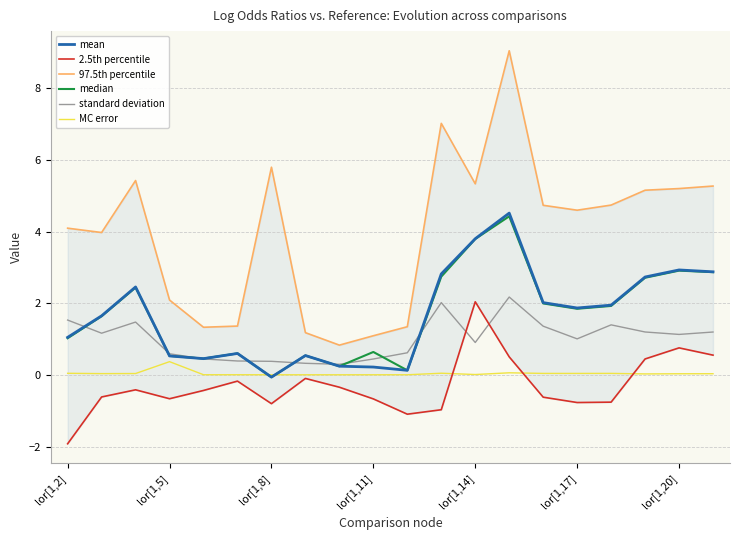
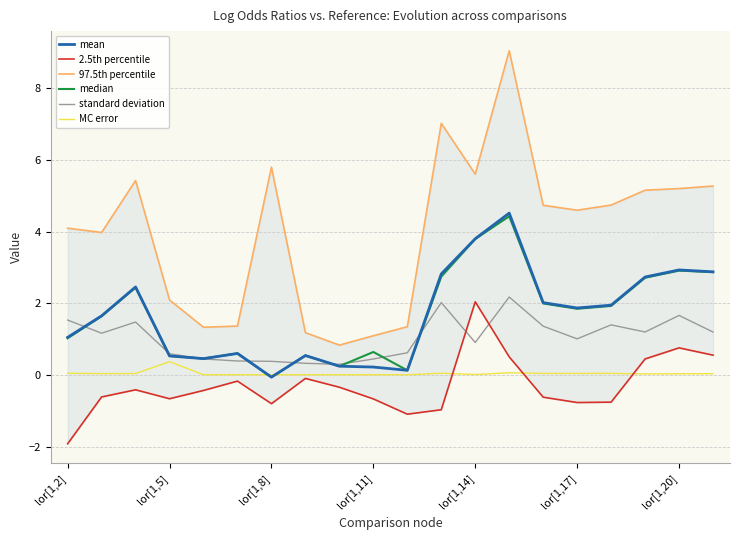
  {
    "mean": {
      "lor[1,11]": 0.2
    },
    "2.5th percentile": {
      "lor[1,2]": -1.9,
      "lor[1,5]": -0.7,
      "lor[1,8]": -0.8,
      "lor[1,11]": -0.7,
      "lor[1,14]": 2.0,
      "lor[1,17]": -0.8,
      "lor[1,20]": 0.8
    },
    "97.5th percentile": {
      "lor[1,2]": 4.1,
      "lor[1,5]": 2.1,
      "lor[1,8]": 5.8,
      "lor[1,11]": 1.1,
-     "lor[1,14]": 5.3,
+     "lor[1,14]": 5.6,
      "lor[1,17]": 4.6,
      "lor[1,20]": 5.2
    },
    "median": {
      "lor[1,11]": 0.6
    },
    "standard deviation": {
      "lor[1,2]": 1.5,
      "lor[1,8]": 0.4,
      "lor[1,11]": 0.4,
      "lor[1,14]": 0.9,
      "lor[1,17]": 1.0,
-     "lor[1,20]": 1.1
+     "lor[1,20]": 1.7
    },
    "MC error": {
      "lor[1,2]": 0.0,
      "lor[1,5]": 0.4,
      "lor[1,11]": 0.0,
      "lor[1,14]": 0.0,
      "lor[1,17]": 0.0,
      "lor[1,20]": 0.0
    }
  }
